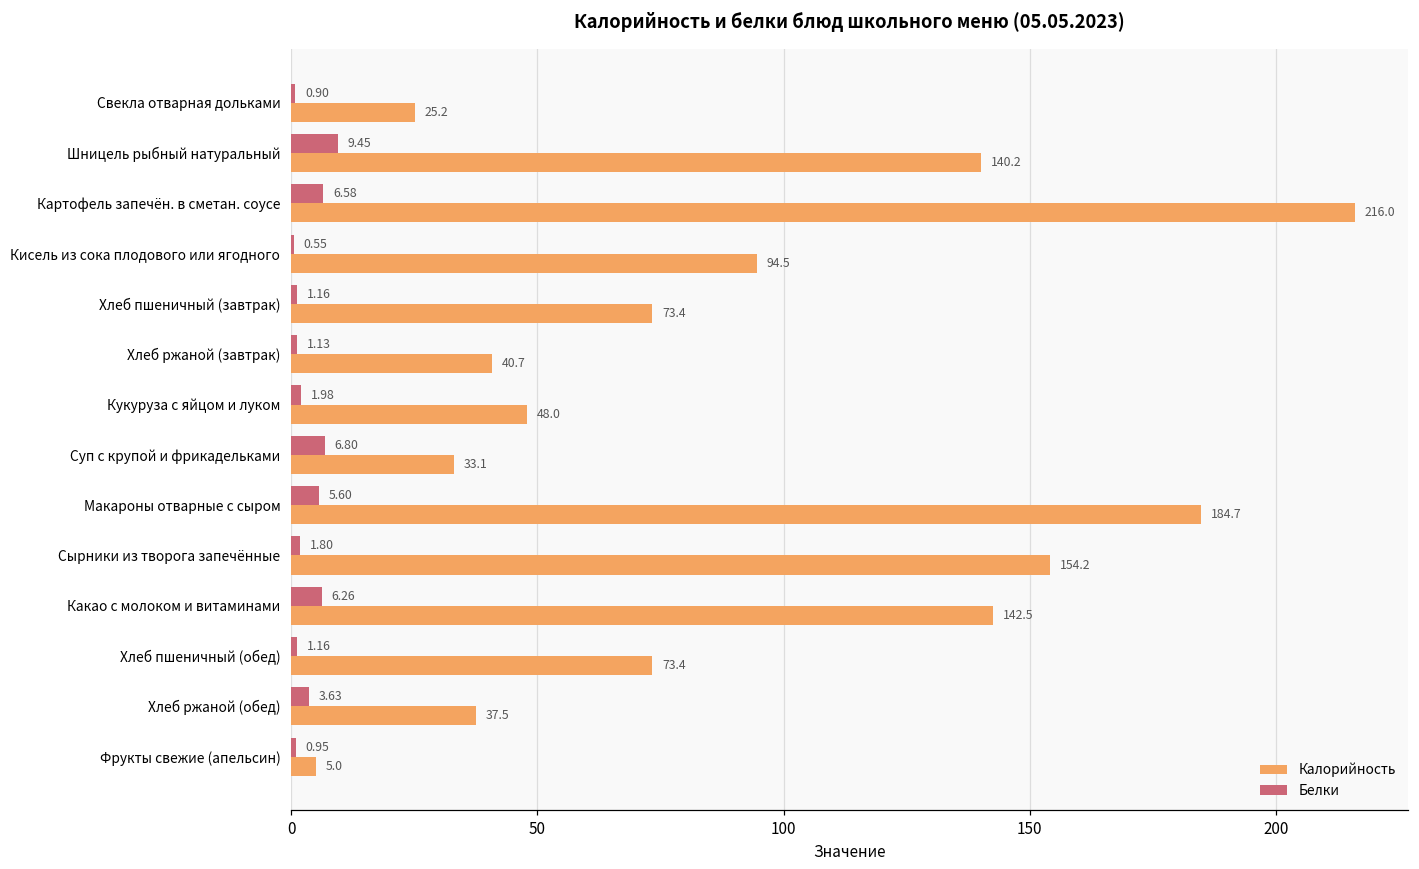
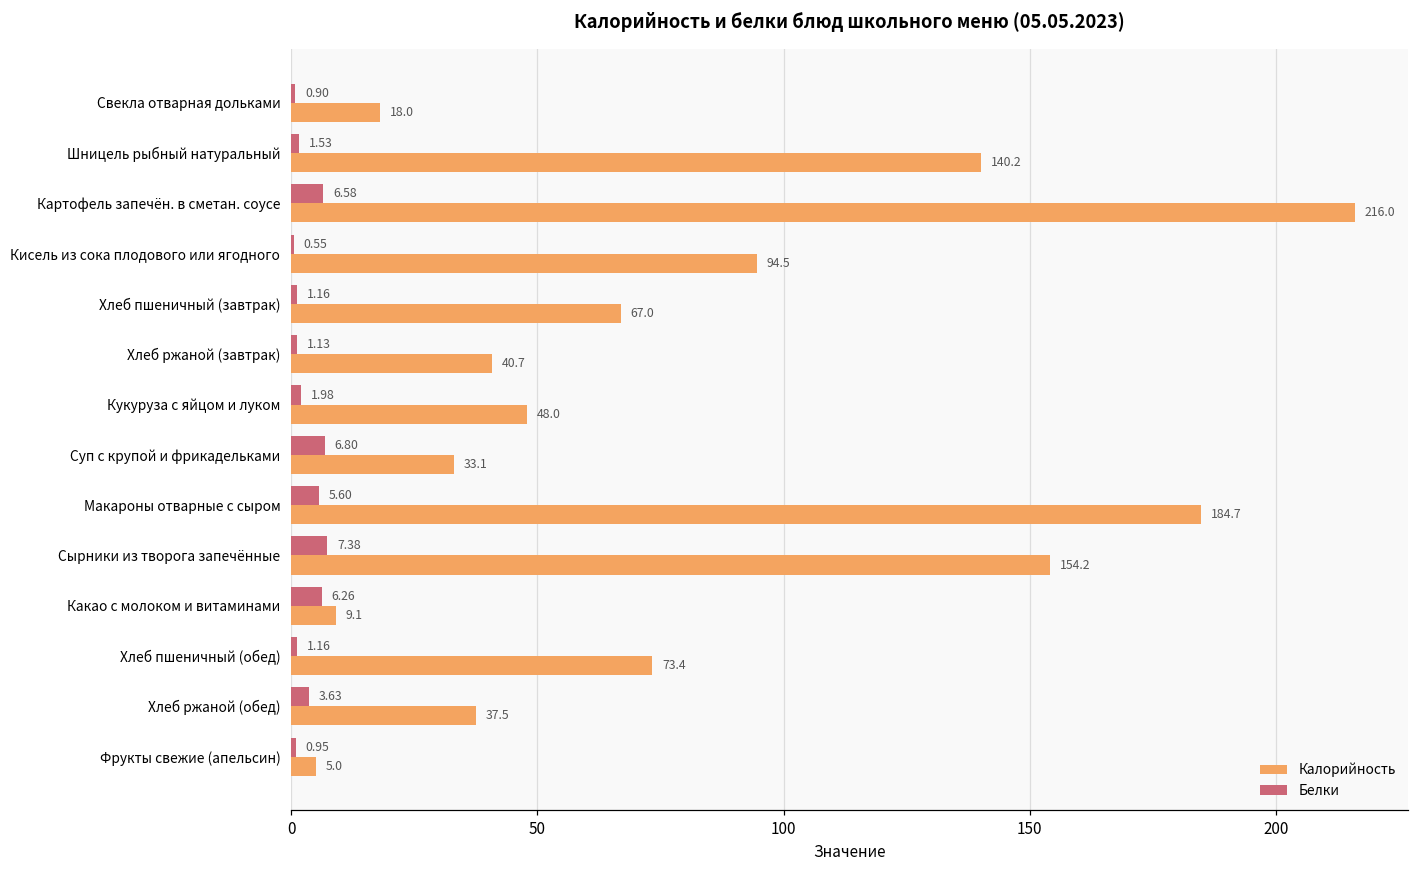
  {
    "Калорийность": {
-     "Свекла отварная дольками": 25.2,
+     "Свекла отварная дольками": 18.0,
      "Шницель рыбный натуральный": 140.2,
      "Картофель запечён. в сметан. соусе": 216.0,
      "Кисель из сока плодового или ягодного": 94.5,
-     "Хлеб пшеничный (завтрак)": 73.4,
+     "Хлеб пшеничный (завтрак)": 67.0,
      "Хлеб ржаной (завтрак)": 40.7,
      "Кукуруза с яйцом и луком": 48.0,
      "Суп с крупой и фрикадельками": 33.1,
      "Макароны отварные с сыром": 184.7,
      "Сырники из творога запечённые": 154.2,
-     "Какао с молоком и витаминами": 142.5,
+     "Какао с молоком и витаминами": 9.1,
      "Хлеб пшеничный (обед)": 73.4,
      "Хлеб ржаной (обед)": 37.5,
      "Фрукты свежие (апельсин)": 5.0
    },
    "Белки": {
      "Свекла отварная дольками": 0.90,
-     "Шницель рыбный натуральный": 9.45,
+     "Шницель рыбный натуральный": 1.53,
      "Картофель запечён. в сметан. соусе": 6.58,
      "Кисель из сока плодового или ягодного": 0.55,
      "Хлеб пшеничный (завтрак)": 1.16,
      "Хлеб ржаной (завтрак)": 1.13,
      "Кукуруза с яйцом и луком": 1.98,
      "Суп с крупой и фрикадельками": 6.80,
      "Макароны отварные с сыром": 5.60,
-     "Сырники из творога запечённые": 1.80,
+     "Сырники из творога запечённые": 7.38,
      "Какао с молоком и витаминами": 6.26,
      "Хлеб пшеничный (обед)": 1.16,
      "Хлеб ржаной (обед)": 3.63,
      "Фрукты свежие (апельсин)": 0.95
    }
  }
